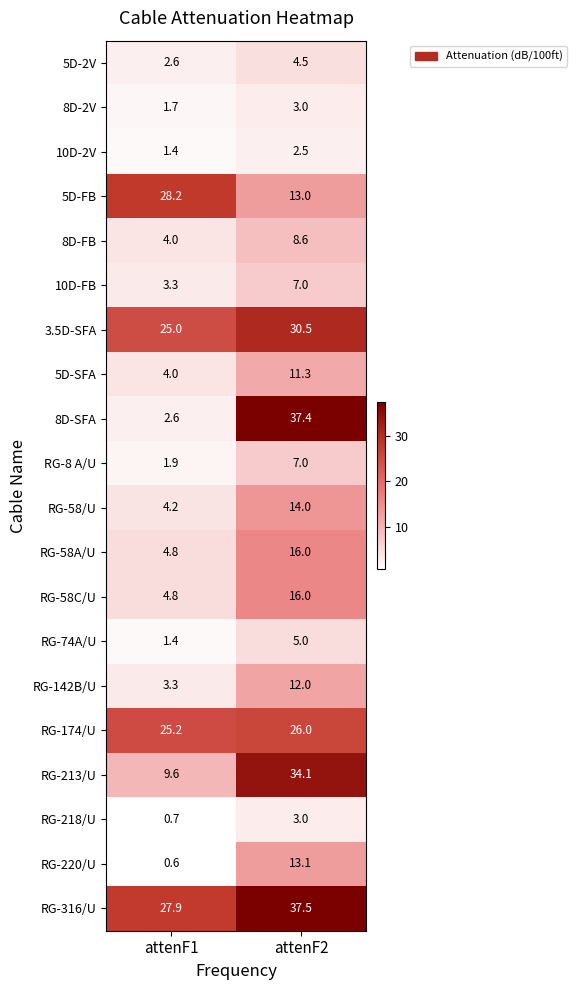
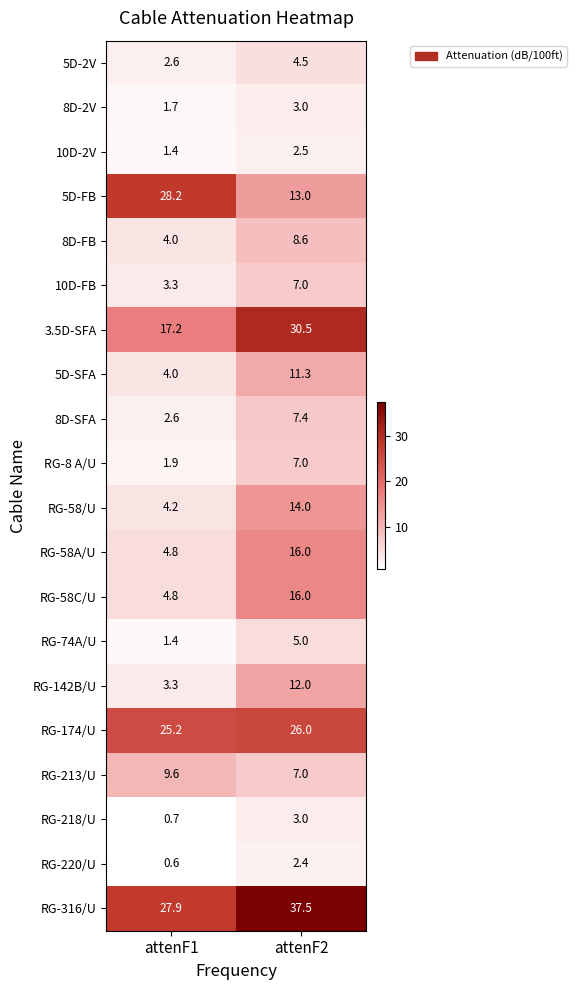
  {
    "5D-2V": {
      "attenF1": 2.6,
      "attenF2": 4.5
    },
    "8D-2V": {
      "attenF1": 1.7,
      "attenF2": 3.0
    },
    "10D-2V": {
      "attenF1": 1.4,
      "attenF2": 2.5
    },
    "5D-FB": {
      "attenF1": 28.2,
      "attenF2": 13.0
    },
    "8D-FB": {
      "attenF1": 4.0,
      "attenF2": 8.6
    },
    "10D-FB": {
      "attenF1": 3.3,
      "attenF2": 7.0
    },
    "3.5D-SFA": {
-     "attenF1": 25.0,
+     "attenF1": 17.2,
      "attenF2": 30.5
    },
    "5D-SFA": {
      "attenF1": 4.0,
      "attenF2": 11.3
    },
    "8D-SFA": {
      "attenF1": 2.6,
-     "attenF2": 37.4
+     "attenF2": 7.4
    },
    "RG-8 A/U": {
      "attenF1": 1.9,
      "attenF2": 7.0
    },
    "RG-58/U": {
      "attenF1": 4.2,
      "attenF2": 14.0
    },
    "RG-58A/U": {
      "attenF1": 4.8,
      "attenF2": 16.0
    },
    "RG-58C/U": {
      "attenF1": 4.8,
      "attenF2": 16.0
    },
    "RG-74A/U": {
      "attenF1": 1.4,
      "attenF2": 5.0
    },
    "RG-142B/U": {
      "attenF1": 3.3,
      "attenF2": 12.0
    },
    "RG-174/U": {
      "attenF1": 25.2,
      "attenF2": 26.0
    },
    "RG-213/U": {
      "attenF1": 9.6,
-     "attenF2": 34.1
+     "attenF2": 7.0
    },
    "RG-218/U": {
      "attenF1": 0.7,
      "attenF2": 3.0
    },
    "RG-220/U": {
      "attenF1": 0.6,
-     "attenF2": 13.1
+     "attenF2": 2.4
    },
    "RG-316/U": {
      "attenF1": 27.9,
      "attenF2": 37.5
    }
  }
